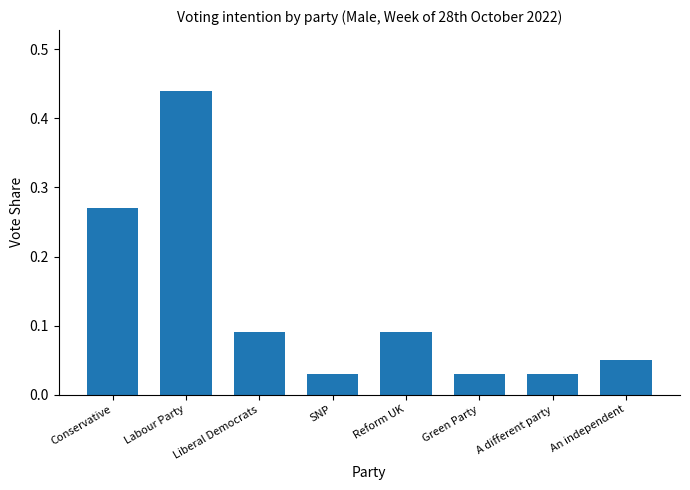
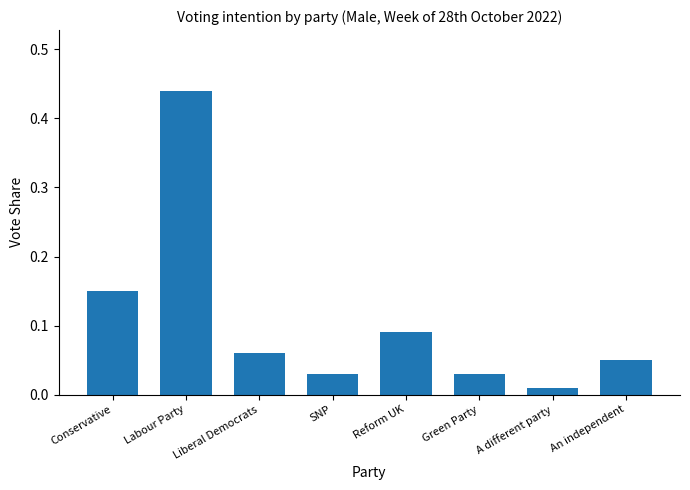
  {
-   "Conservative": 0.27,
+   "Conservative": 0.15,
    "Labour Party": 0.44,
-   "Liberal Democrats": 0.09,
+   "Liberal Democrats": 0.06,
    "SNP": 0.03,
    "Reform UK": 0.09,
    "Green Party": 0.03,
-   "A different party": 0.03,
+   "A different party": 0.01,
    "An independent": 0.05
  }
